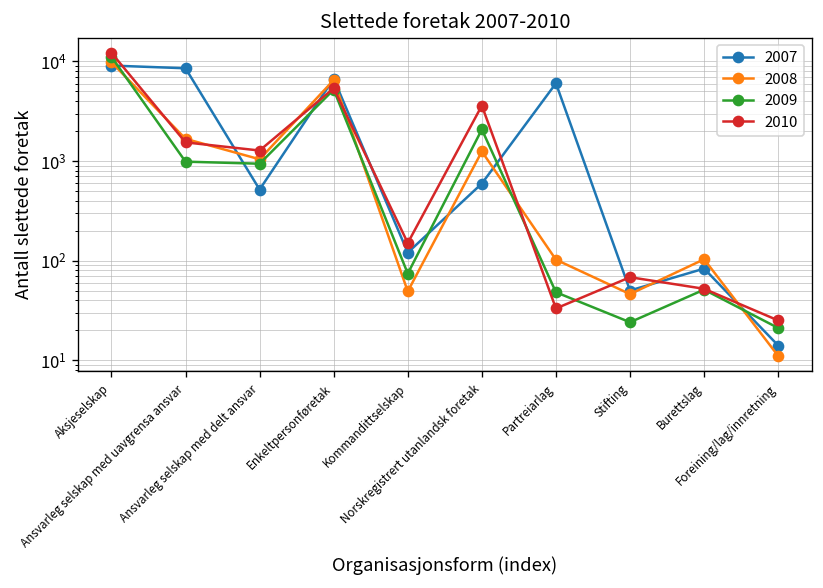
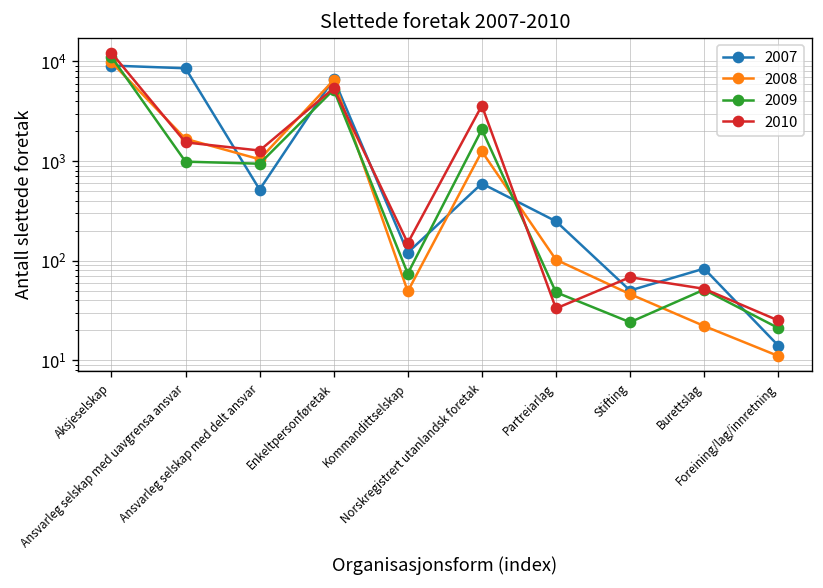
  {
    "2007": {
      "Aksjeselskap": 9000,
      "Ansvarleg selskap med uavgrensa ansvar": 9000,
      "Ansvarleg selskap med delt ansvar": 500,
      "Kommandittselskap": 120,
      "Norskregistrert utanlandsk foretak": 600,
-     "Partreiarlag": 6000,
+     "Partreiarlag": 250,
      "Stifting": 50,
      "Burettslag": 80,
      "Foreining/lag/innretning": 14
    },
    "2008": {
      "Aksjeselskap": 10000,
      "Ansvarleg selskap med uavgrensa ansvar": 1700,
      "Ansvarleg selskap med delt ansvar": 1000,
      "Kommandittselskap": 50,
      "Norskregistrert utanlandsk foretak": 1200,
      "Partreiarlag": 100,
      "Stifting": 50,
-     "Burettslag": 100,
+     "Burettslag": 22,
      "Foreining/lag/innretning": 11
    },
    "2009": {
      "Aksjeselskap": 11000,
      "Ansvarleg selskap med uavgrensa ansvar": 1000,
      "Ansvarleg selskap med delt ansvar": 900,
      "Kommandittselskap": 70,
      "Norskregistrert utanlandsk foretak": 2100,
      "Partreiarlag": 50,
      "Stifting": 24,
      "Foreining/lag/innretning": 21
    },
    "2010": {
      "Aksjeselskap": 12000,
      "Ansvarleg selskap med uavgrensa ansvar": 1500,
      "Ansvarleg selskap med delt ansvar": 1300,
      "Kommandittselskap": 150,
      "Norskregistrert utanlandsk foretak": 3600,
      "Partreiarlag": 33,
      "Stifting": 70,
      "Foreining/lag/innretning": 25
    }
  }
